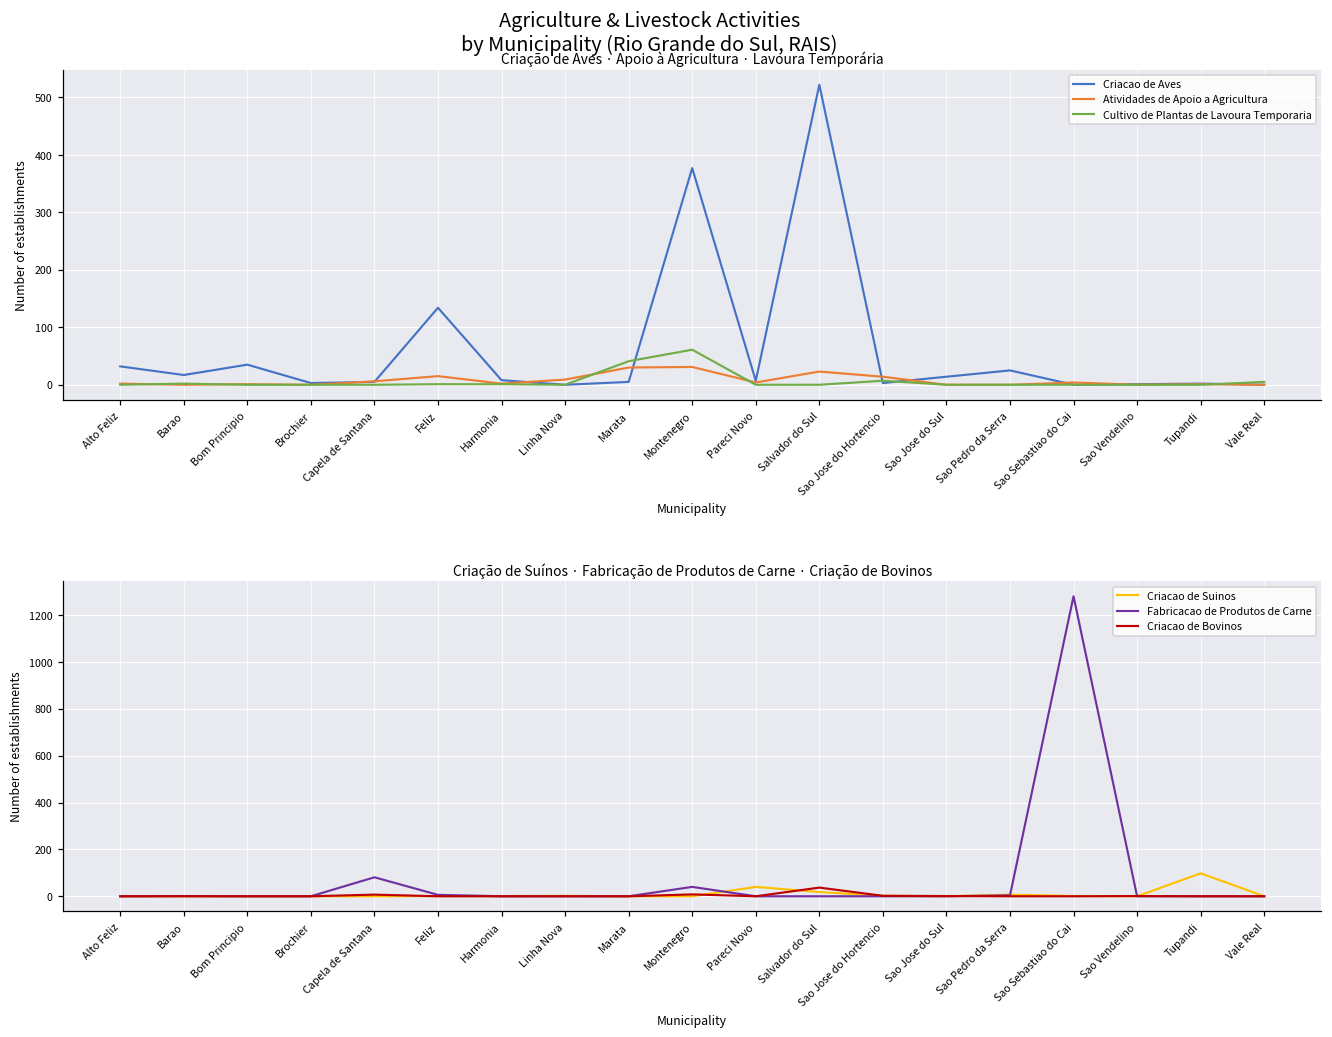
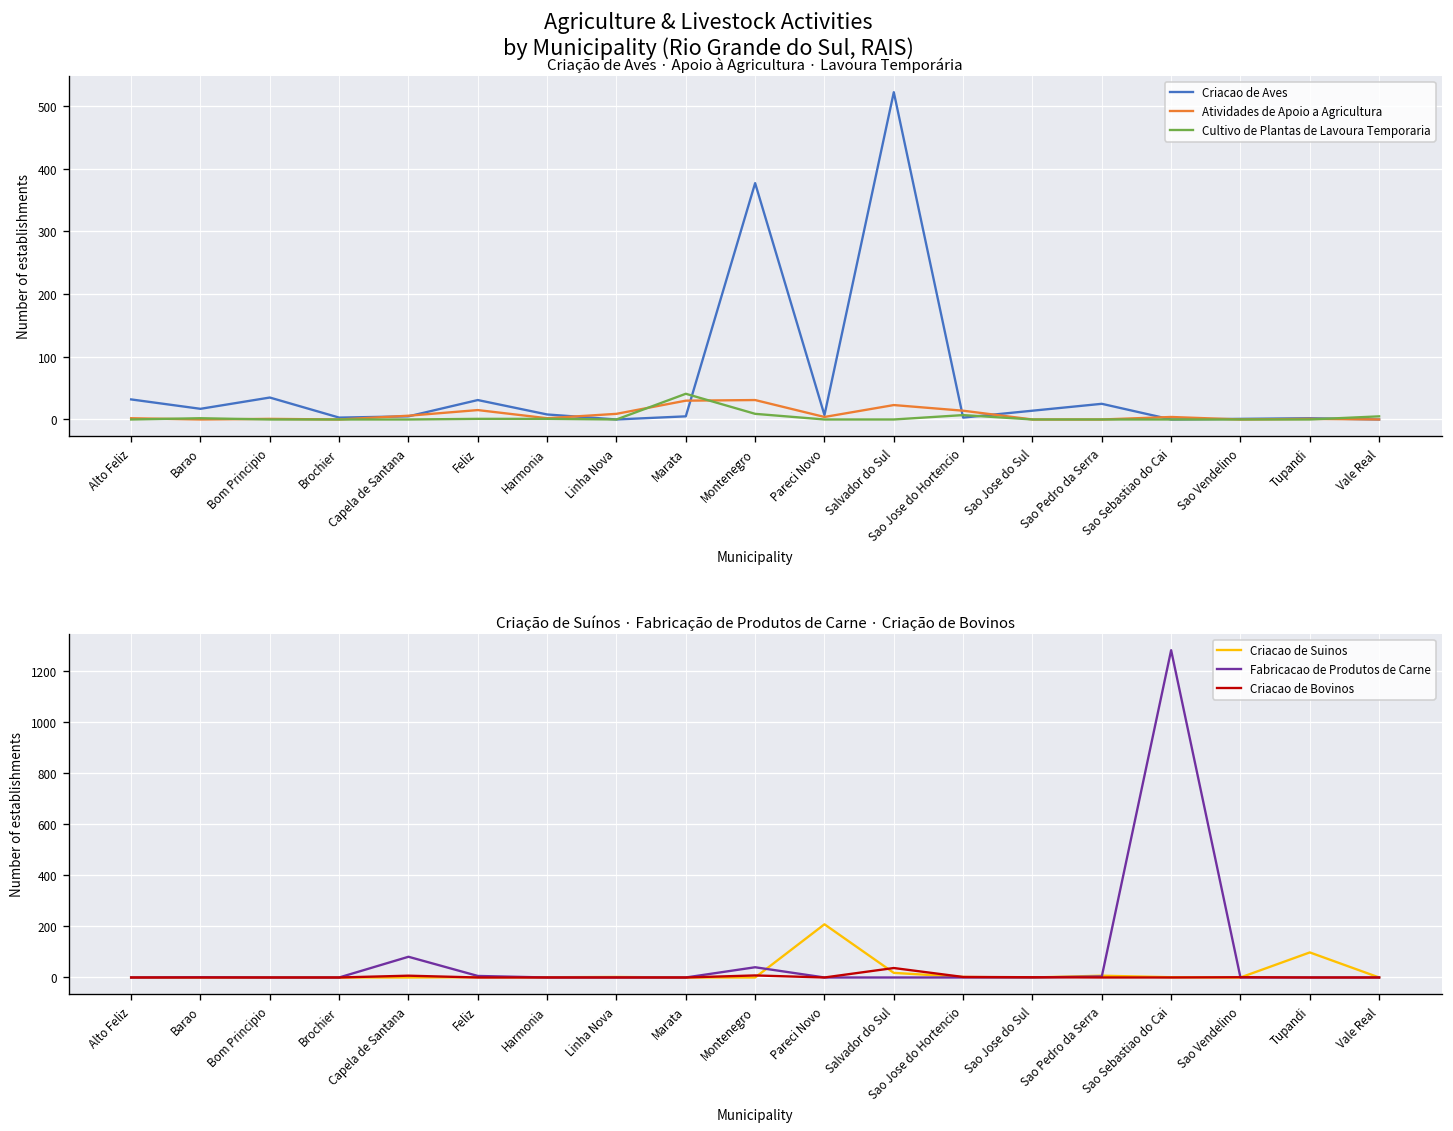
  {
    "Criação de Aves · Apoio à Agricultura · Lavoura Temporária": {
      "Criacao de Aves": {
        "Alto Feliz": 30,
        "Barao": 20,
        "Bom Principio": 40,
-       "Feliz": 130,
+       "Feliz": 30,
        "Harmonia": 10,
        "Marata": 10,
        "Montenegro": 380,
        "Salvador do Sul": 520,
        "Sao Jose do Sul": 10,
        "Sao Pedro da Serra": 30
      },
      "Atividades de Apoio a Agricultura": {
        "Feliz": 20,
        "Linha Nova": 10,
        "Marata": 30,
        "Montenegro": 30,
        "Salvador do Sul": 20,
        "Sao Jose do Hortencio": 10
      },
      "Cultivo de Plantas de Lavoura Temporaria": {
        "Capela de Santana": 0,
        "Feliz": 0,
        "Marata": 40,
-       "Montenegro": 60,
+       "Montenegro": 10,
        "Salvador do Sul": 0,
        "Vale Real": 10
      }
    },
    "Criação de Suínos · Fabricação de Produtos de Carne · Criação de Bovinos": {
      "Criacao de Suinos": {
-       "Pareci Novo": 40,
+       "Pareci Novo": 210,
        "Salvador do Sul": 20,
        "Tupandi": 100
      },
      "Fabricacao de Produtos de Carne": {
        "Capela de Santana": 80,
        "Montenegro": 40,
        "Salvador do Sul": 0,
        "Sao Sebastiao do Cai": 1280
      },
      "Criacao de Bovinos": {
        "Salvador do Sul": 40
      }
    }
  }
